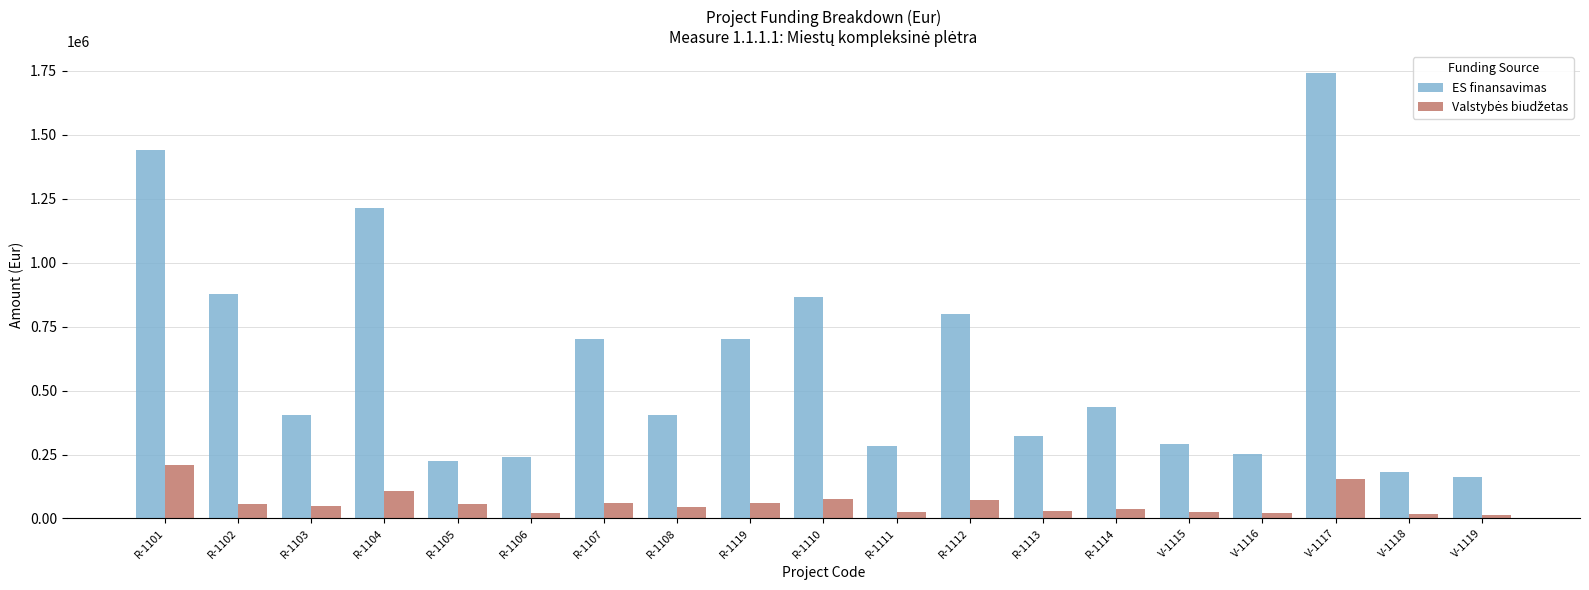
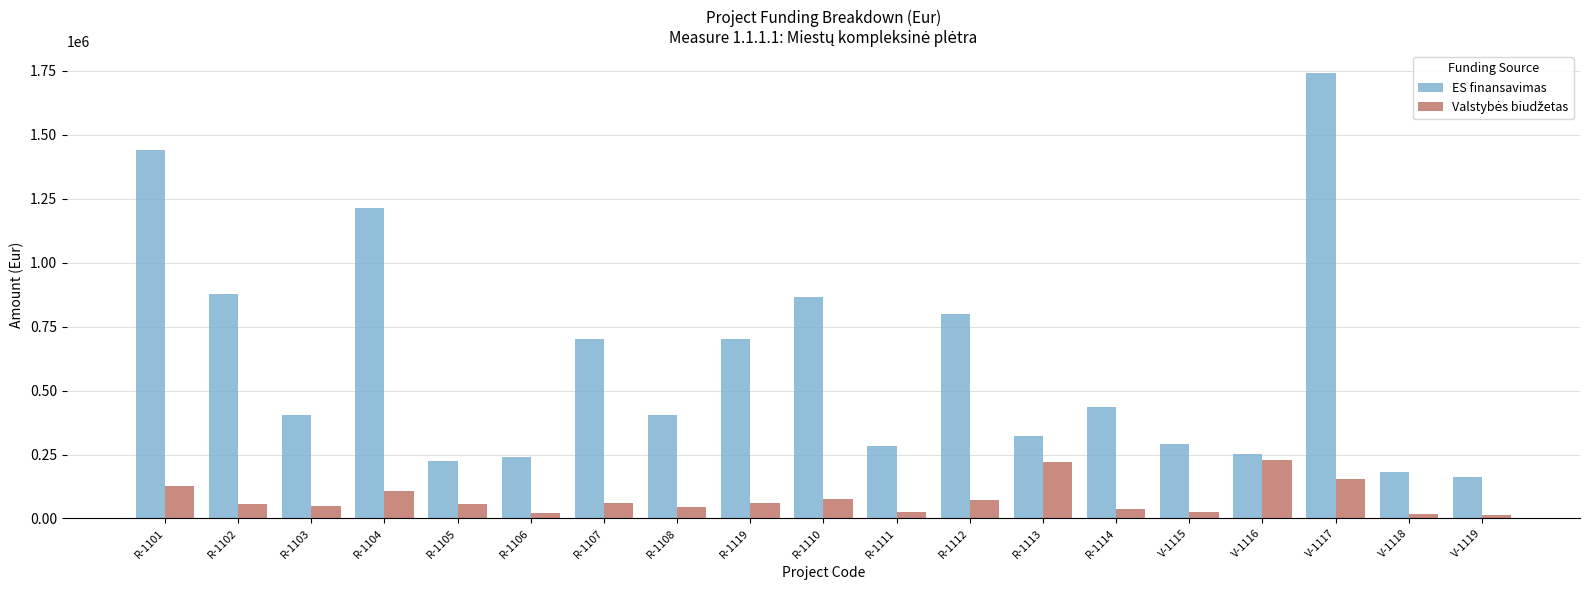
  {
    "ES finansavimas": {
      "R-1101": 1440000,
      "R-1102": 880000,
      "R-1103": 400000,
      "R-1104": 1210000,
      "R-1105": 230000,
      "R-1106": 240000,
      "R-1107": 700000,
      "R-1108": 410000,
      "R-1119": 700000,
      "R-1110": 870000,
      "R-1111": 280000,
      "R-1112": 800000,
      "R-1113": 320000,
      "R-1114": 440000,
      "V-1115": 290000,
      "V-1116": 250000,
      "V-1117": 1740000,
      "V-1118": 180000,
      "V-1119": 160000
    },
    "Valstybės biudžetas": {
-     "R-1101": 210000,
+     "R-1101": 130000,
      "R-1102": 60000,
      "R-1103": 50000,
      "R-1104": 110000,
      "R-1105": 60000,
      "R-1106": 20000,
      "R-1107": 60000,
      "R-1108": 40000,
      "R-1119": 60000,
      "R-1110": 80000,
      "R-1111": 20000,
      "R-1112": 70000,
-     "R-1113": 30000,
+     "R-1113": 220000,
      "R-1114": 40000,
      "V-1115": 30000,
-     "V-1116": 20000,
+     "V-1116": 230000,
      "V-1117": 150000,
      "V-1118": 20000,
      "V-1119": 10000
    }
  }
